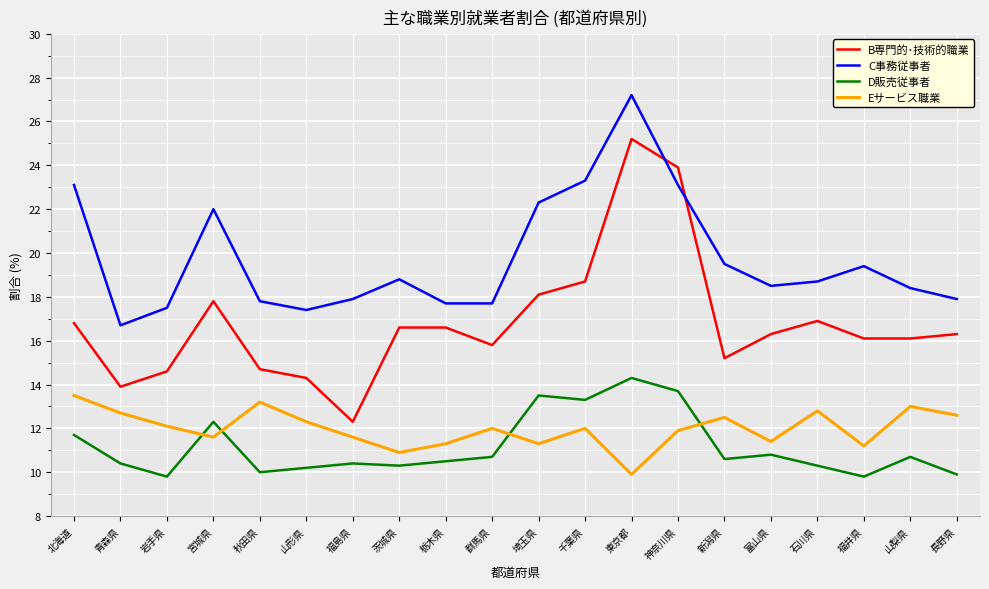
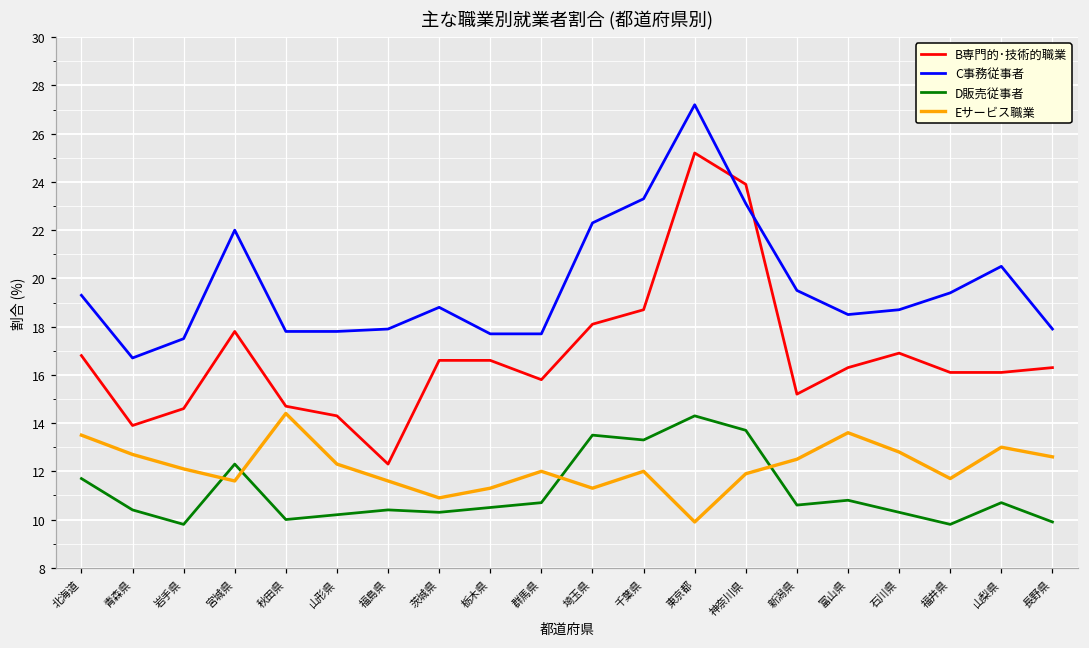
  {
    "B専門的･技術的職業": {
      "北海道": 16.8,
      "青森県": 13.9,
      "岩手県": 14.6,
      "宮城県": 17.8,
      "秋田県": 14.7,
      "山形県": 14.3,
      "福島県": 12.3,
      "茨城県": 16.6,
      "栃木県": 16.6,
      "群馬県": 15.8,
      "埼玉県": 18.1,
      "千葉県": 18.7,
      "東京都": 25.2,
      "神奈川県": 23.9,
      "新潟県": 15.2,
      "富山県": 16.3,
      "石川県": 16.9,
      "福井県": 16.1,
      "山梨県": 16.1,
      "長野県": 16.3
    },
    "C事務従事者": {
-     "北海道": 23.1,
+     "北海道": 19.3,
      "青森県": 16.7,
      "岩手県": 17.5,
      "宮城県": 22.0,
      "秋田県": 17.8,
-     "山形県": 17.4,
+     "山形県": 17.8,
      "福島県": 17.9,
      "茨城県": 18.8,
      "栃木県": 17.7,
      "群馬県": 17.7,
      "埼玉県": 22.3,
      "千葉県": 23.3,
      "東京都": 27.2,
      "神奈川県": 23.1,
      "新潟県": 19.5,
      "富山県": 18.5,
      "石川県": 18.7,
      "福井県": 19.4,
-     "山梨県": 18.4,
+     "山梨県": 20.5,
      "長野県": 17.9
    },
    "D販売従事者": {
      "北海道": 11.7,
      "青森県": 10.4,
      "岩手県": 9.8,
      "宮城県": 12.3,
      "秋田県": 10.0,
      "山形県": 10.2,
      "福島県": 10.4,
      "茨城県": 10.3,
      "栃木県": 10.5,
      "群馬県": 10.7,
      "埼玉県": 13.5,
      "千葉県": 13.3,
      "東京都": 14.3,
      "神奈川県": 13.7,
      "新潟県": 10.6,
      "富山県": 10.8,
      "石川県": 10.3,
      "福井県": 9.8,
      "山梨県": 10.7,
      "長野県": 9.9
    },
    "Eサービス職業": {
      "北海道": 13.5,
      "青森県": 12.7,
      "岩手県": 12.1,
      "宮城県": 11.6,
-     "秋田県": 13.2,
+     "秋田県": 14.4,
      "山形県": 12.3,
      "福島県": 11.6,
      "茨城県": 10.9,
      "栃木県": 11.3,
      "群馬県": 12.0,
      "埼玉県": 11.3,
      "千葉県": 12.0,
      "東京都": 9.9,
      "神奈川県": 11.9,
      "新潟県": 12.5,
-     "富山県": 11.4,
+     "富山県": 13.6,
      "石川県": 12.8,
-     "福井県": 11.2,
+     "福井県": 11.7,
      "山梨県": 13.0,
      "長野県": 12.6
    }
  }
